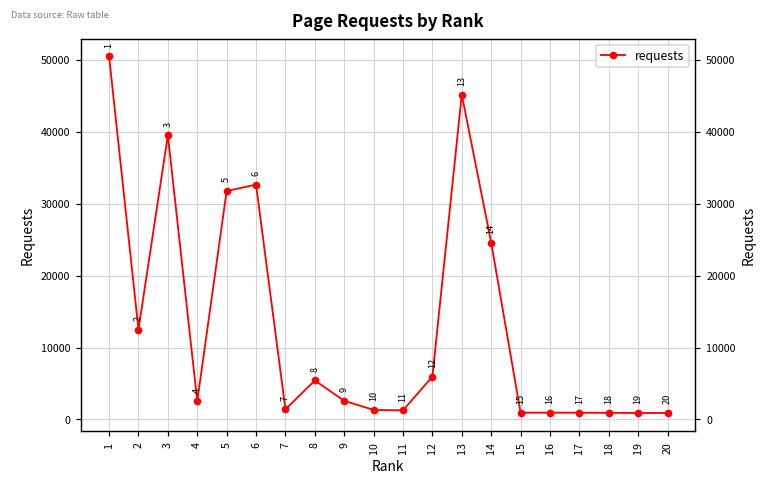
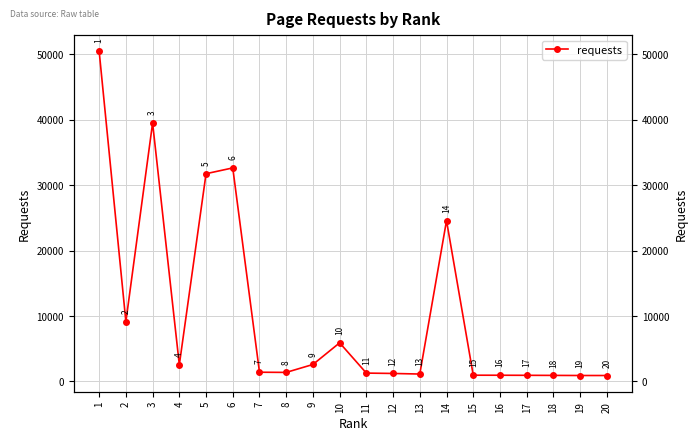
  {
-   "2": 12000,
-   "8": 5000,
-   "10": 1000,
-   "12": 6000,
-   "13": 45000
+   "2": 9000,
+   "8": 1000,
+   "10": 6000,
+   "12": 1000,
+   "13": 1000
  }
